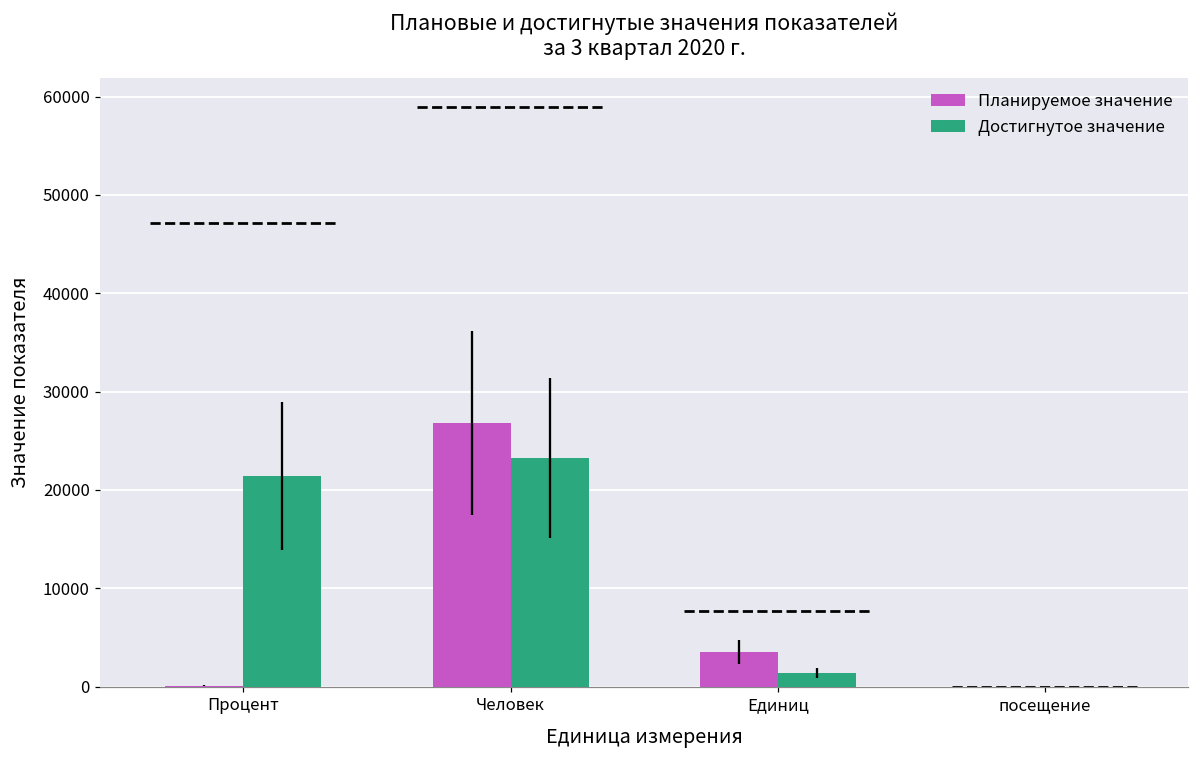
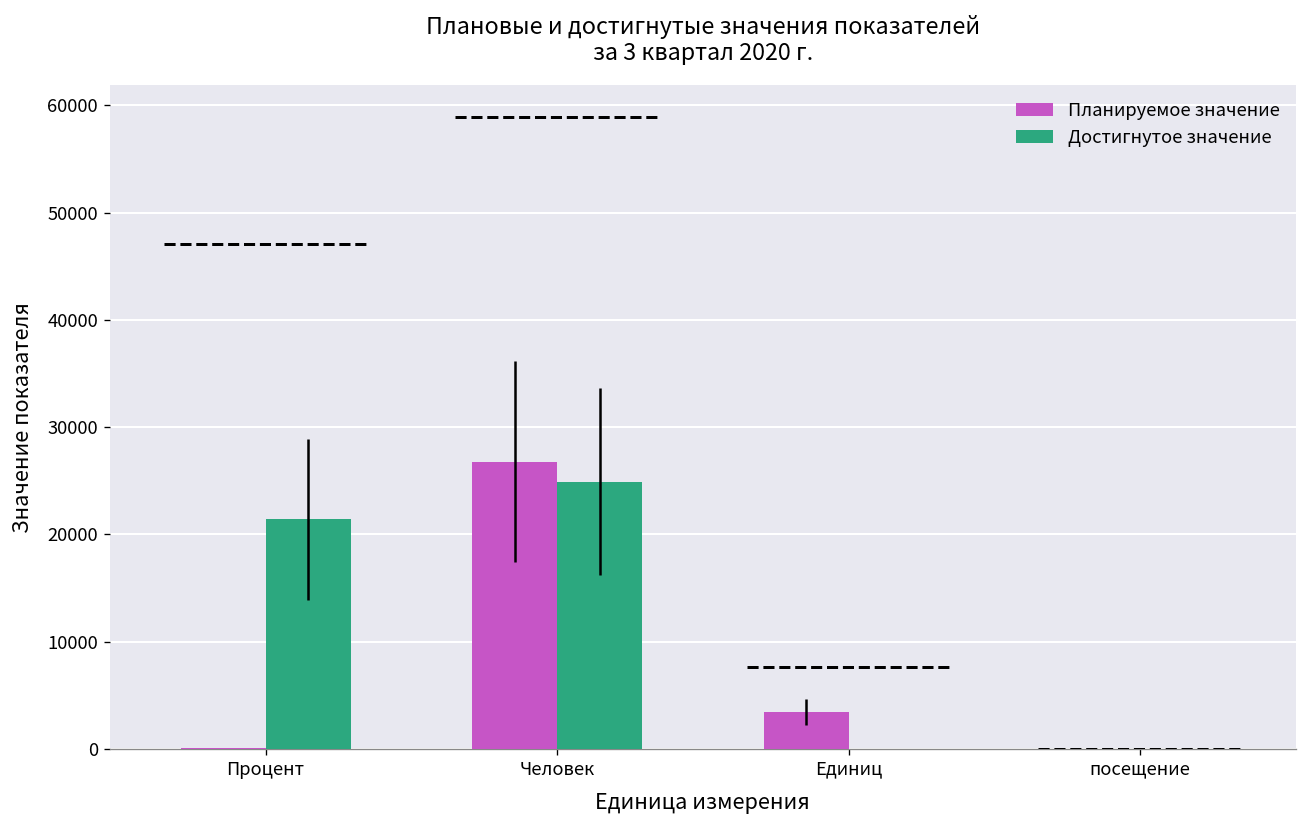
  {
    "Планируемое значение": {
      "Человек": 27000,
      "Единиц": 3000
    },
    "Достигнутое значение": {
      "Процент": 21000,
-     "Человек": 23000,
-     "Единиц": 1000,
+     "Человек": 25000,
+     "Единиц": 0,
      "посещение": 0
    }
  }
